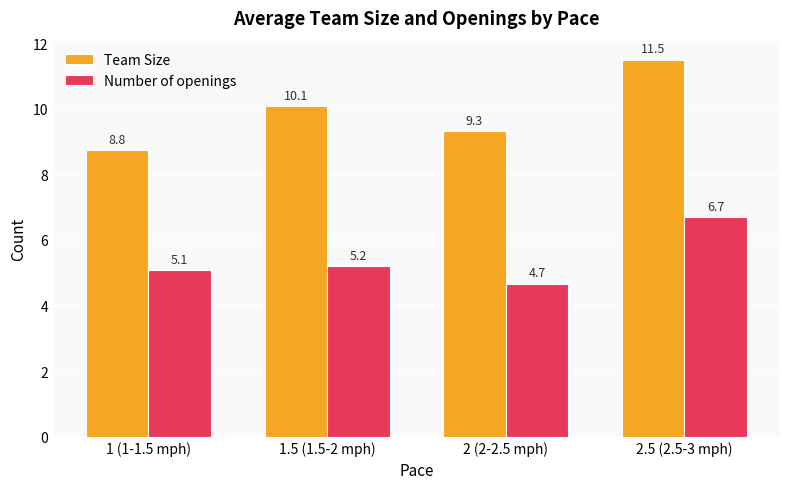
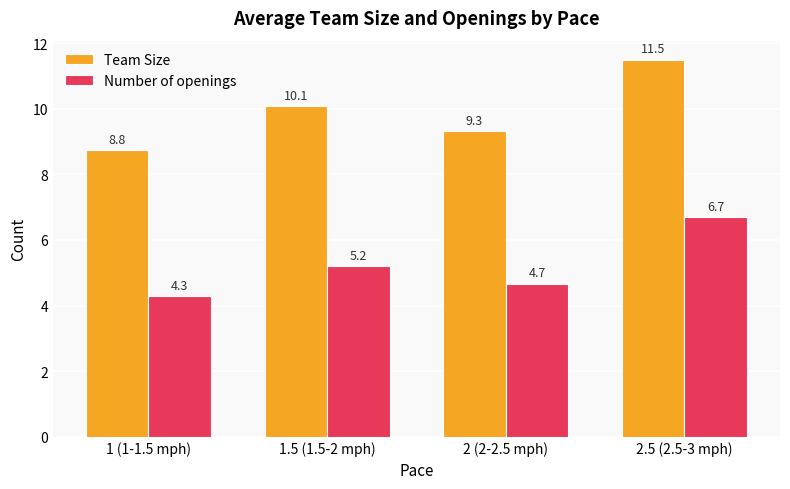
  {
    "Team Size": {
      "1 (1-1.5 mph)": 8.8,
      "1.5 (1.5-2 mph)": 10.1,
      "2 (2-2.5 mph)": 9.3,
      "2.5 (2.5-3 mph)": 11.5
    },
    "Number of openings": {
-     "1 (1-1.5 mph)": 5.1,
+     "1 (1-1.5 mph)": 4.3,
      "1.5 (1.5-2 mph)": 5.2,
      "2 (2-2.5 mph)": 4.7,
      "2.5 (2.5-3 mph)": 6.7
    }
  }
